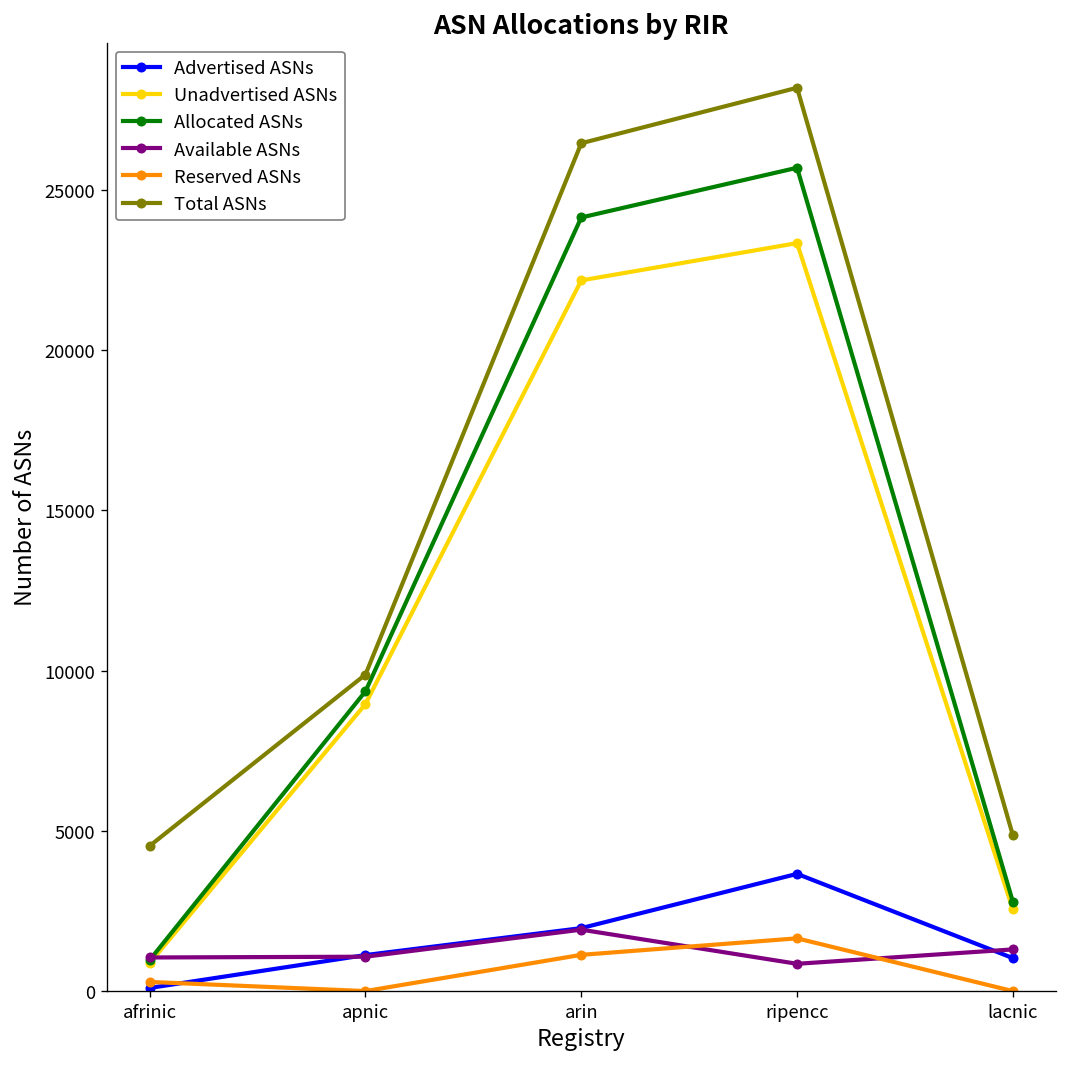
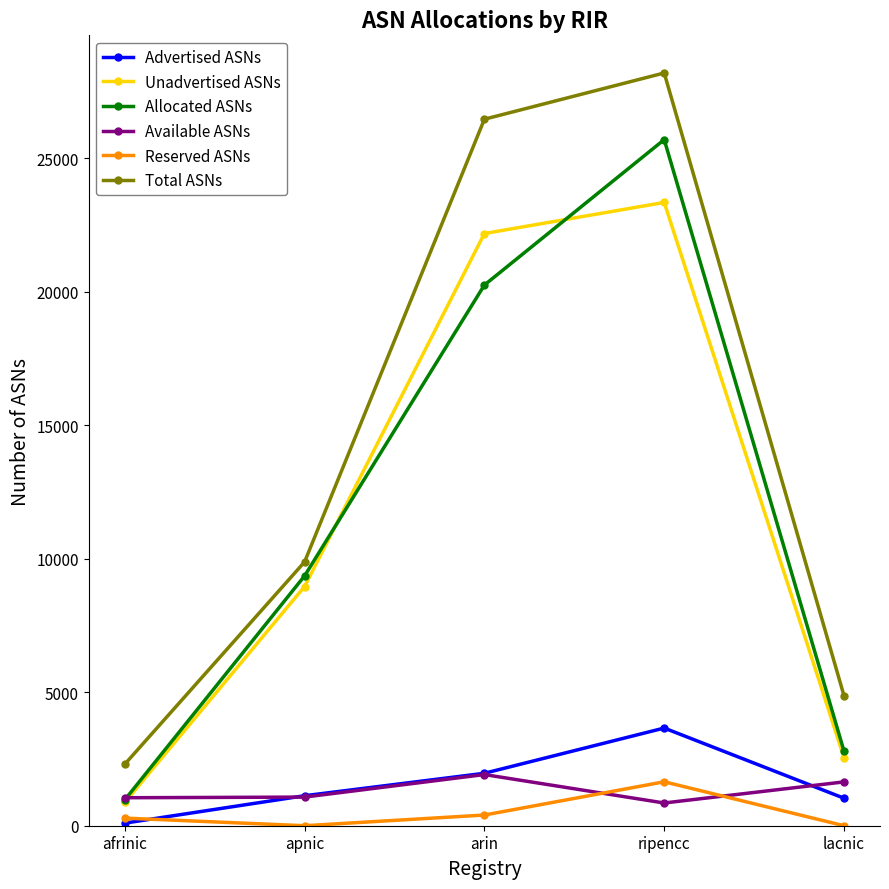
  {
    "Advertised ASNs": {
      "afrinic": 100,
      "ripencc": 3700,
      "lacnic": 1000
    },
    "Unadvertised ASNs": {
      "afrinic": 900,
      "apnic": 9000,
      "arin": 22200,
      "ripencc": 23300,
      "lacnic": 2500
    },
    "Allocated ASNs": {
      "apnic": 9400,
-     "arin": 24100,
+     "arin": 20200,
      "ripencc": 25700,
      "lacnic": 2800
    },
    "Available ASNs": {
      "ripencc": 900,
-     "lacnic": 1300
+     "lacnic": 1600
    },
    "Reserved ASNs": {
      "afrinic": 300,
      "apnic": 0,
-     "arin": 1100,
+     "arin": 400,
      "ripencc": 1600,
      "lacnic": 0
    },
    "Total ASNs": {
-     "afrinic": 4500,
+     "afrinic": 2300,
      "apnic": 9900,
      "arin": 26500,
      "ripencc": 28200,
      "lacnic": 4900
    }
  }
